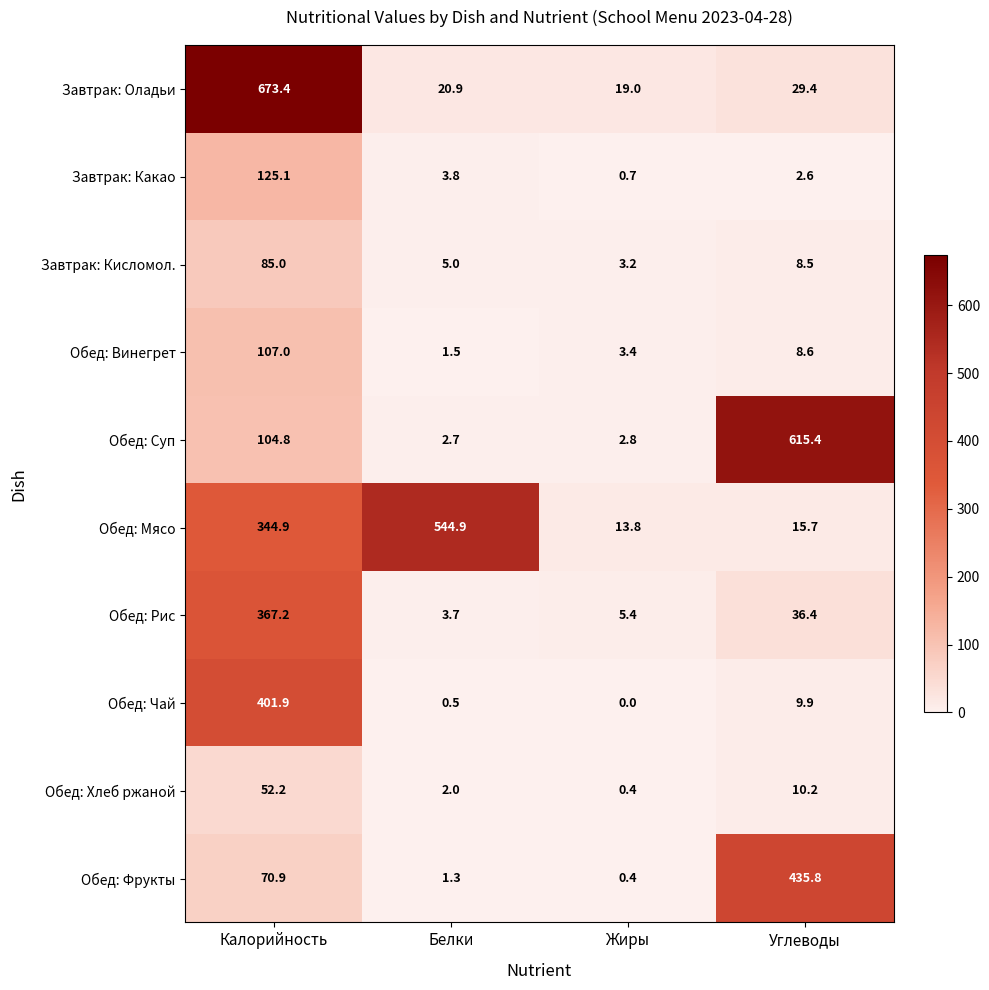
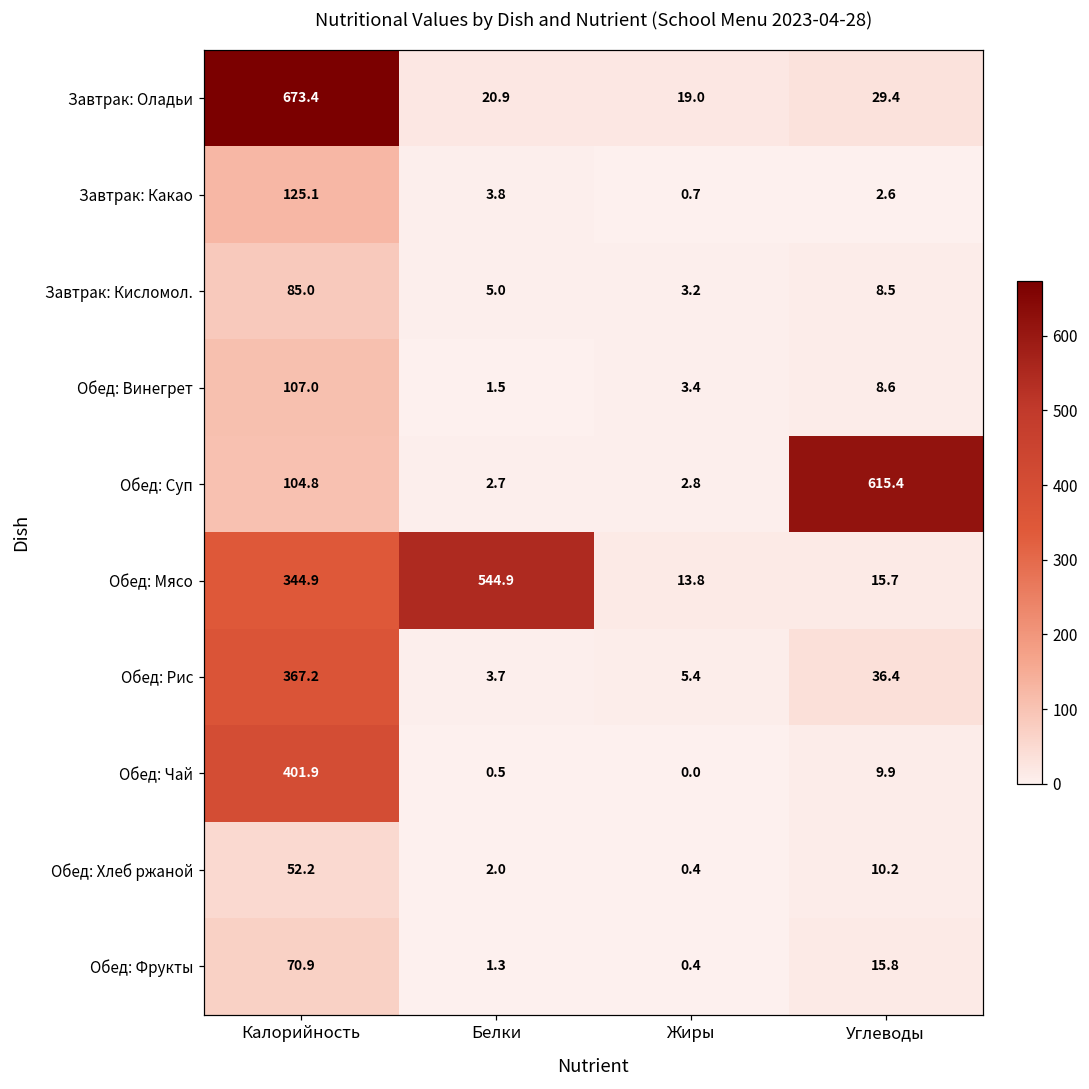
  {
    "Завтрак: Оладьи": {
      "Калорийность": 673.4,
      "Белки": 20.9,
      "Жиры": 19.0,
      "Углеводы": 29.4
    },
    "Завтрак: Какао": {
      "Калорийность": 125.1,
      "Белки": 3.8,
      "Жиры": 0.7,
      "Углеводы": 2.6
    },
    "Завтрак: Кисломол.": {
      "Калорийность": 85.0,
      "Белки": 5.0,
      "Жиры": 3.2,
      "Углеводы": 8.5
    },
    "Обед: Винегрет": {
      "Калорийность": 107.0,
      "Белки": 1.5,
      "Жиры": 3.4,
      "Углеводы": 8.6
    },
    "Обед: Суп": {
      "Калорийность": 104.8,
      "Белки": 2.7,
      "Жиры": 2.8,
      "Углеводы": 615.4
    },
    "Обед: Мясо": {
      "Калорийность": 344.9,
      "Белки": 544.9,
      "Жиры": 13.8,
      "Углеводы": 15.7
    },
    "Обед: Рис": {
      "Калорийность": 367.2,
      "Белки": 3.7,
      "Жиры": 5.4,
      "Углеводы": 36.4
    },
    "Обед: Чай": {
      "Калорийность": 401.9,
      "Белки": 0.5,
      "Жиры": 0.0,
      "Углеводы": 9.9
    },
    "Обед: Хлеб ржаной": {
      "Калорийность": 52.2,
      "Белки": 2.0,
      "Жиры": 0.4,
      "Углеводы": 10.2
    },
    "Обед: Фрукты": {
      "Калорийность": 70.9,
      "Белки": 1.3,
      "Жиры": 0.4,
-     "Углеводы": 435.8
+     "Углеводы": 15.8
    }
  }
